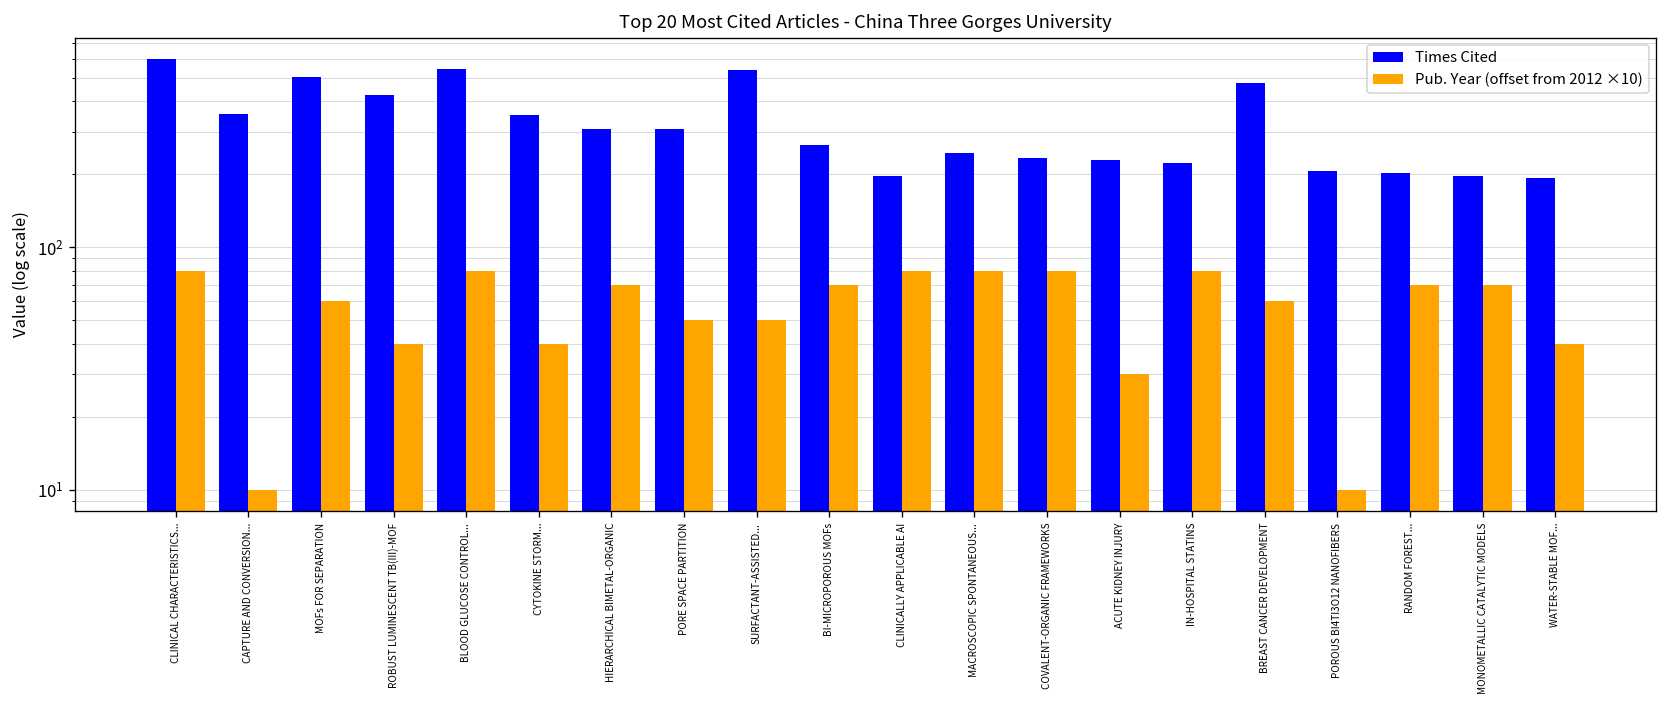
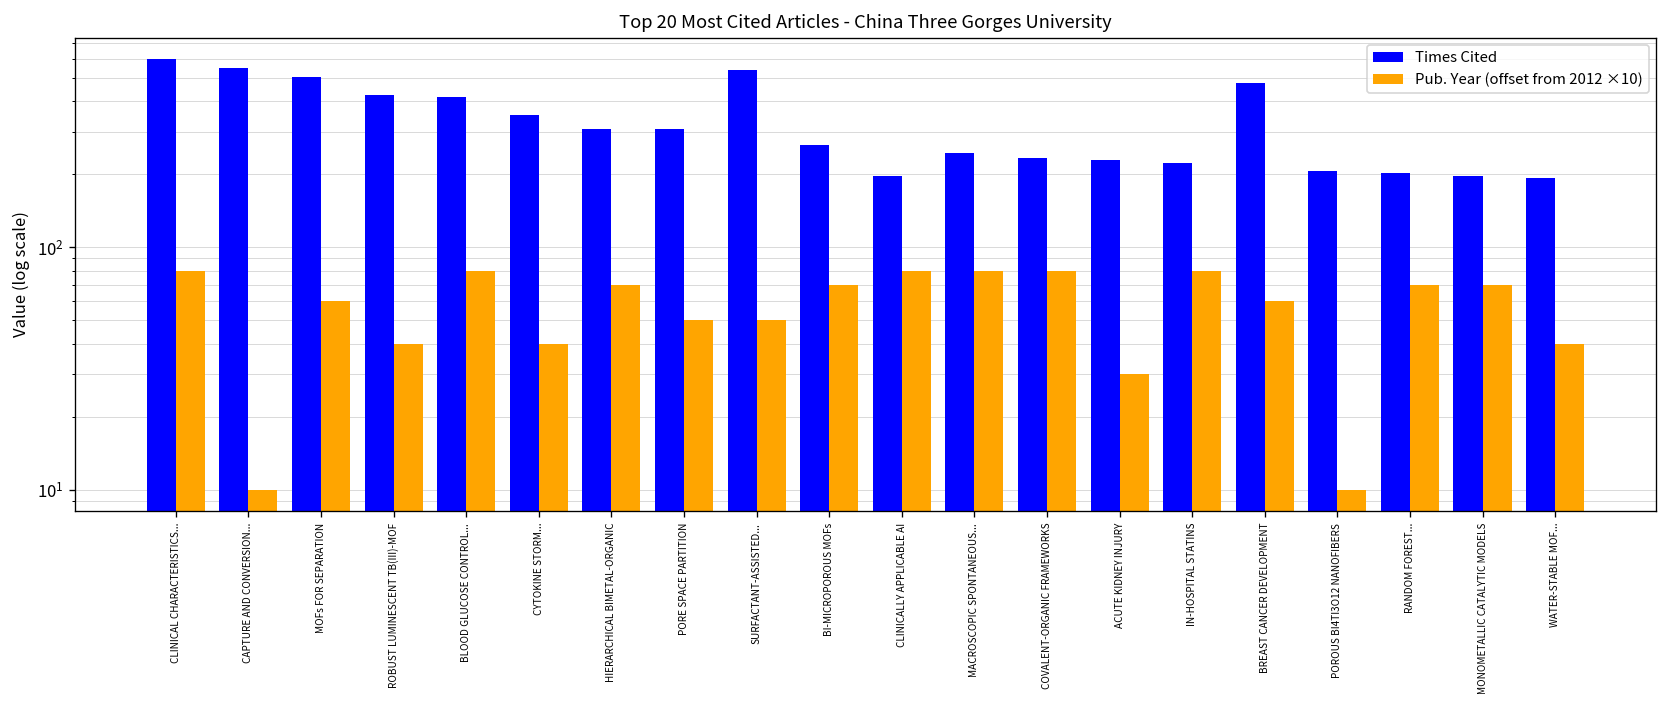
  {
    "Times Cited": {
      "CLINICAL CHARACTERISTICS...": 600,
-     "CAPTURE AND CONVERSION...": 360,
+     "CAPTURE AND CONVERSION...": 550,
      "MOFs FOR SEPARATION": 510,
      "ROBUST LUMINESCENT TB(III)-MOF": 430,
-     "BLOOD GLUCOSE CONTROL...": 550,
+     "BLOOD GLUCOSE CONTROL...": 420,
      "CYTOKINE STORM...": 350,
      "HIERARCHICAL BIMETAL-ORGANIC": 310,
      "PORE SPACE PARTITION": 310,
      "SURFACTANT-ASSISTED...": 540,
      "BI-MICROPOROUS MOFs": 260,
      "CLINICALLY APPLICABLE AI": 200,
      "MACROSCOPIC SPONTANEOUS...": 250,
      "COVALENT-ORGANIC FRAMEWORKS": 230,
      "ACUTE KIDNEY INJURY": 230,
      "IN-HOSPITAL STATINS": 220,
      "BREAST CANCER DEVELOPMENT": 480,
      "POROUS BI4TI3O12 NANOFIBERS": 210,
      "RANDOM FOREST...": 200,
      "MONOMETALLIC CATALYTIC MODELS": 200,
      "WATER-STABLE MOF...": 190
    },
    "Pub. Year (offset from 2012 ×10)": {
      "CLINICAL CHARACTERISTICS...": 80,
      "CAPTURE AND CONVERSION...": 10,
      "MOFs FOR SEPARATION": 60,
      "ROBUST LUMINESCENT TB(III)-MOF": 40,
      "BLOOD GLUCOSE CONTROL...": 80,
      "CYTOKINE STORM...": 40,
      "HIERARCHICAL BIMETAL-ORGANIC": 70,
      "PORE SPACE PARTITION": 50,
      "SURFACTANT-ASSISTED...": 50,
      "BI-MICROPOROUS MOFs": 70,
      "CLINICALLY APPLICABLE AI": 80,
      "MACROSCOPIC SPONTANEOUS...": 80,
      "COVALENT-ORGANIC FRAMEWORKS": 80,
      "ACUTE KIDNEY INJURY": 30,
      "IN-HOSPITAL STATINS": 80,
      "BREAST CANCER DEVELOPMENT": 60,
      "POROUS BI4TI3O12 NANOFIBERS": 10,
      "RANDOM FOREST...": 70,
      "MONOMETALLIC CATALYTIC MODELS": 70,
      "WATER-STABLE MOF...": 40
    }
  }
